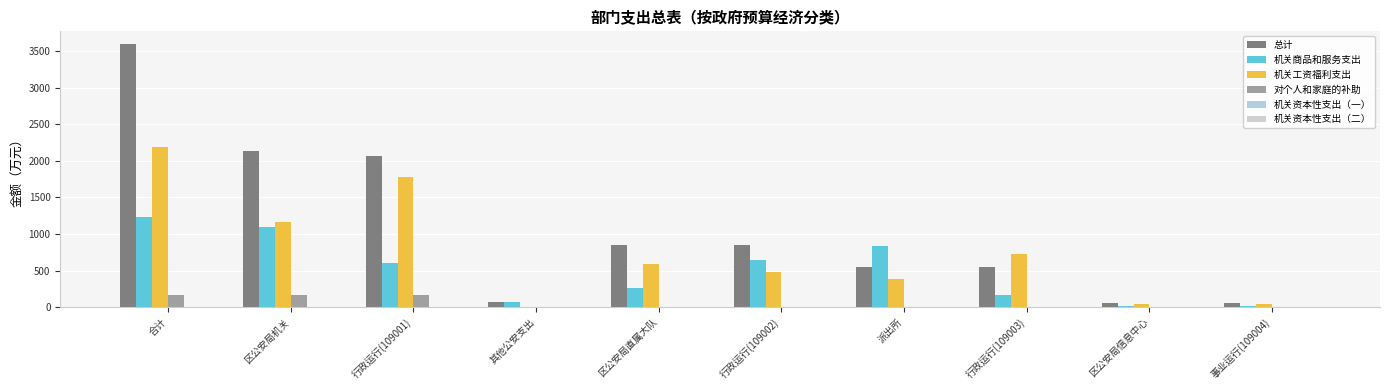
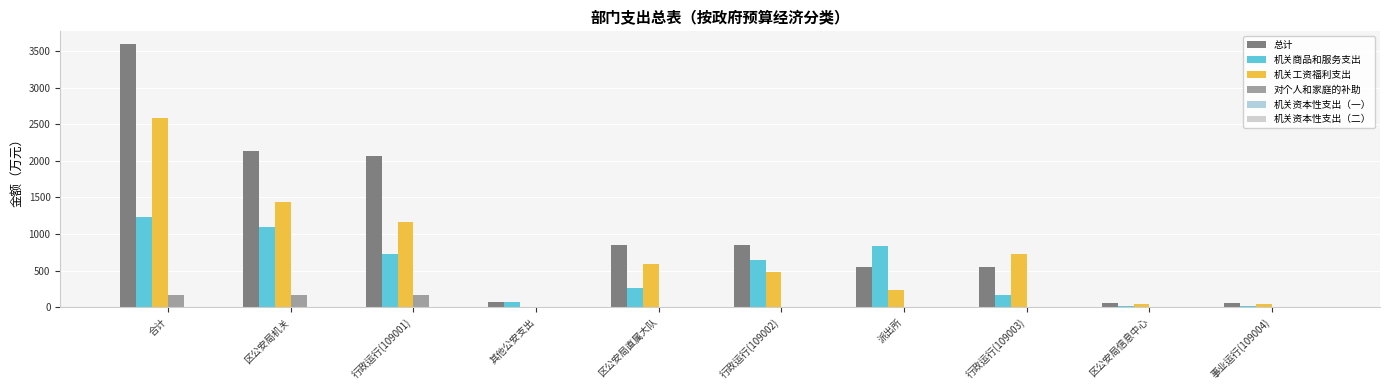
  {
    "机关商品和服务支出": {
      "合计": 1200,
      "区公安局机关": 1100,
-     "行政运行(109001)": 600,
+     "行政运行(109001)": 700,
      "其他公安支出": 100,
      "区公安局直属大队": 300,
      "行政运行(109002)": 700,
      "派出所": 800,
      "行政运行(109003)": 200
    },
    "机关工资福利支出": {
-     "合计": 2200,
-     "区公安局机关": 1200,
-     "行政运行(109001)": 1800,
+     "合计": 2600,
+     "区公安局机关": 1400,
+     "行政运行(109001)": 1200,
      "其他公安支出": 0,
      "区公安局直属大队": 600,
      "行政运行(109002)": 500,
-     "派出所": 400,
+     "派出所": 200,
      "行政运行(109003)": 700,
      "区公安局信息中心": 0,
      "事业运行(109004)": 0
    }
  }
